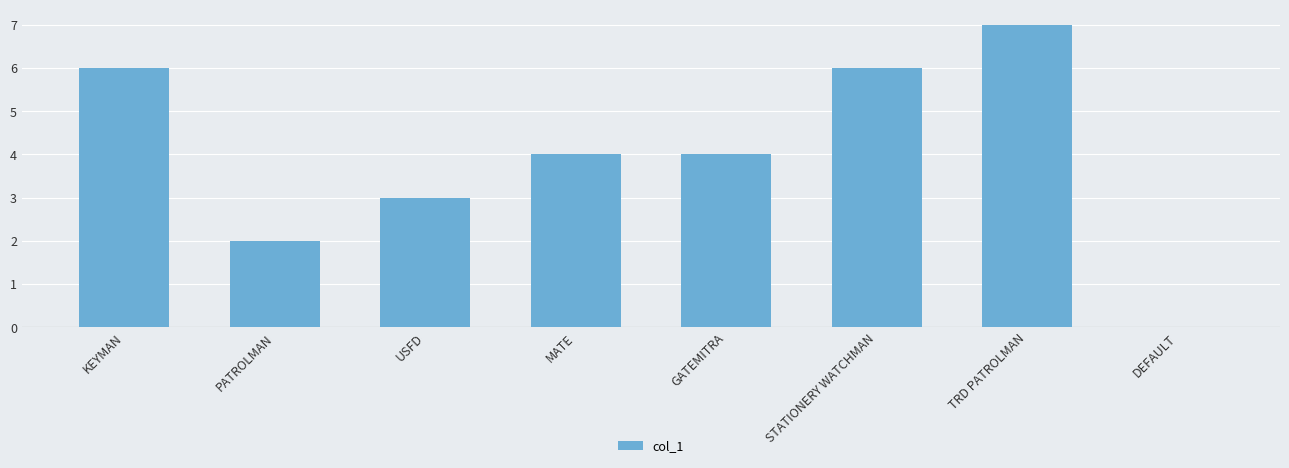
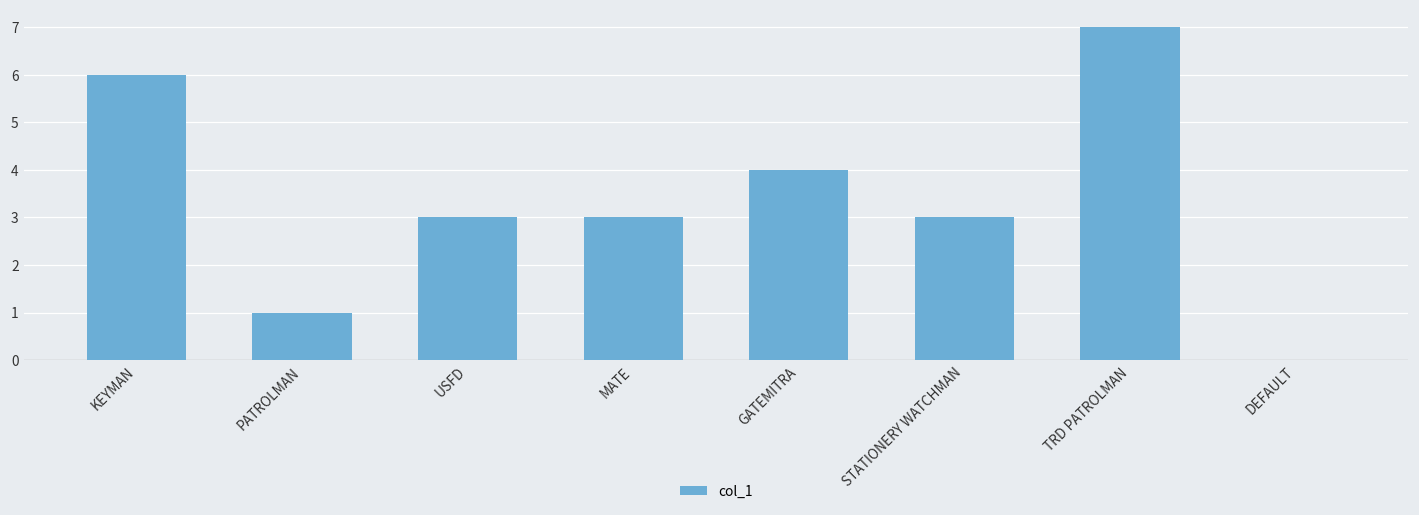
  {
    "KEYMAN": 6,
-   "PATROLMAN": 2,
+   "PATROLMAN": 1,
    "USFD": 3,
-   "MATE": 4,
+   "MATE": 3,
    "GATEMITRA": 4,
-   "STATIONERY WATCHMAN": 6,
+   "STATIONERY WATCHMAN": 3,
    "TRD PATROLMAN": 7,
    "DEFAULT": 0
  }
